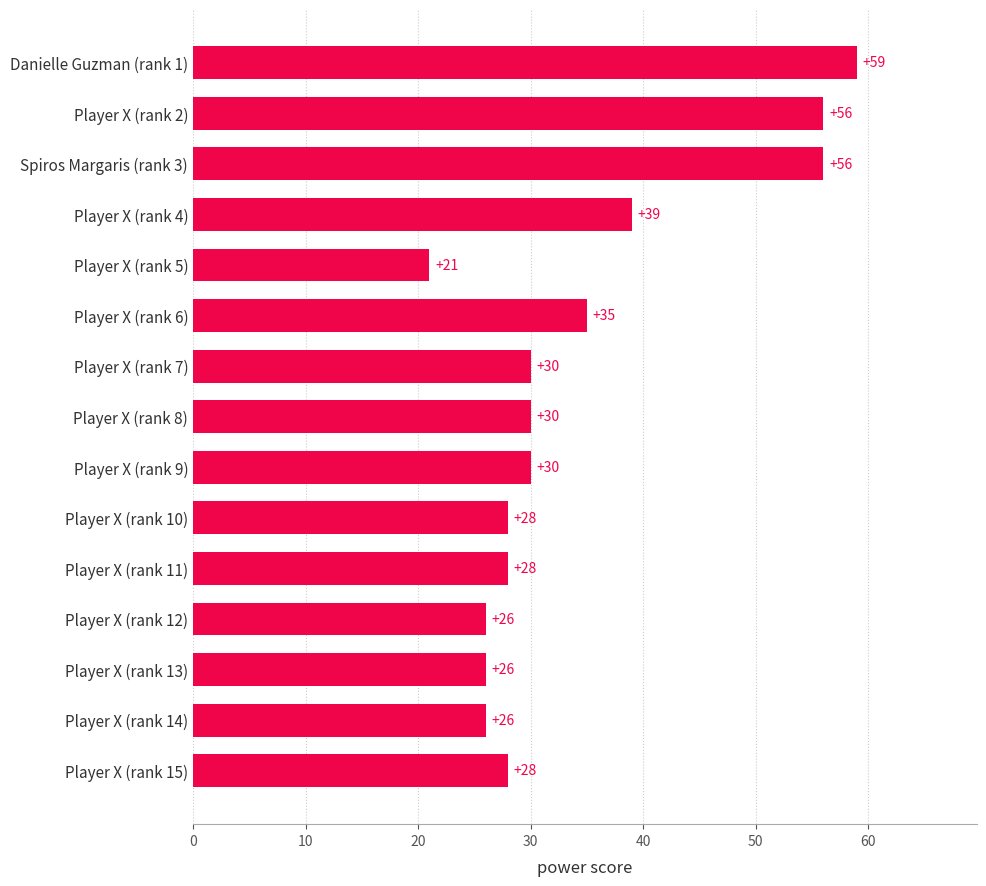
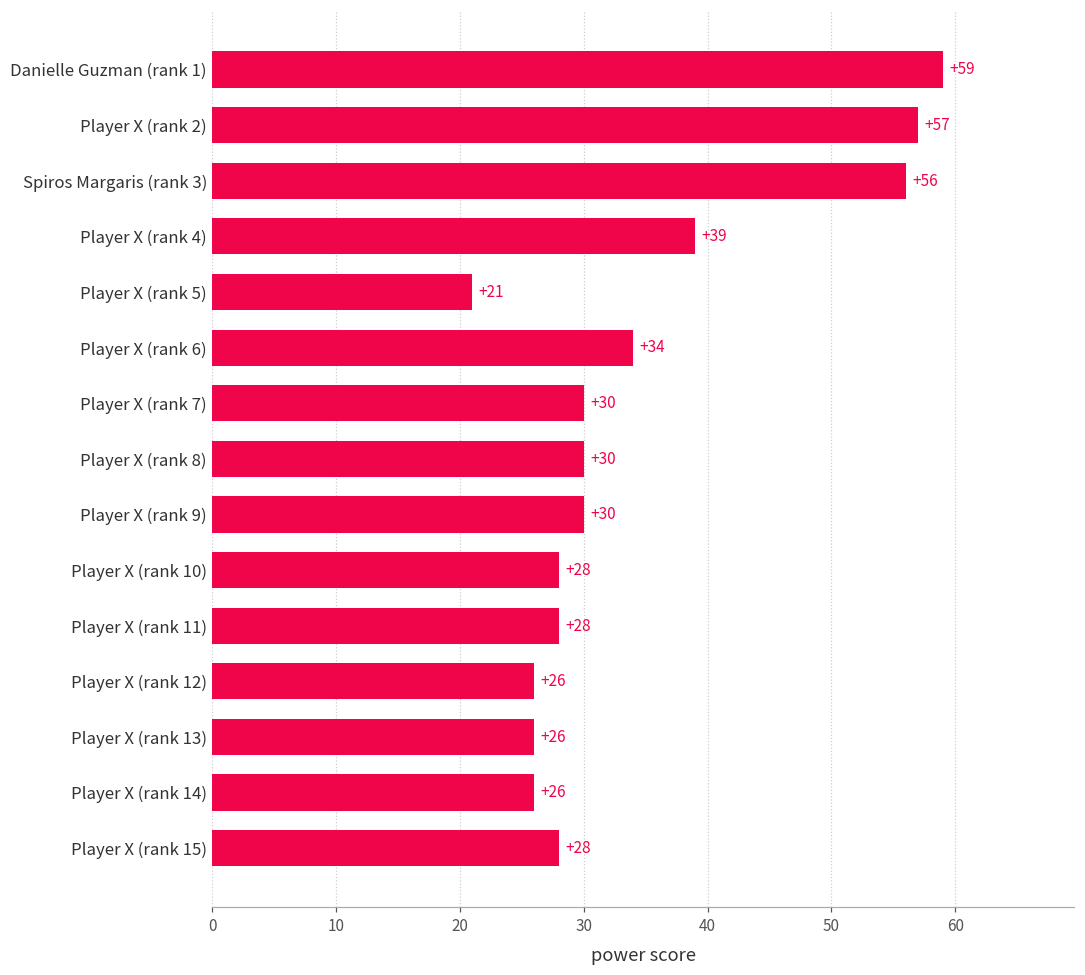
  {
    "Danielle Guzman (rank 1)": "+59",
-   "Player X (rank 2)": "+56",
+   "Player X (rank 2)": "+57",
    "Spiros Margaris (rank 3)": "+56",
    "Player X (rank 4)": "+39",
    "Player X (rank 5)": "+21",
-   "Player X (rank 6)": "+35",
+   "Player X (rank 6)": "+34",
    "Player X (rank 7)": "+30",
    "Player X (rank 8)": "+30",
    "Player X (rank 9)": "+30",
    "Player X (rank 10)": "+28",
    "Player X (rank 11)": "+28",
    "Player X (rank 12)": "+26",
    "Player X (rank 13)": "+26",
    "Player X (rank 14)": "+26",
    "Player X (rank 15)": "+28"
  }
